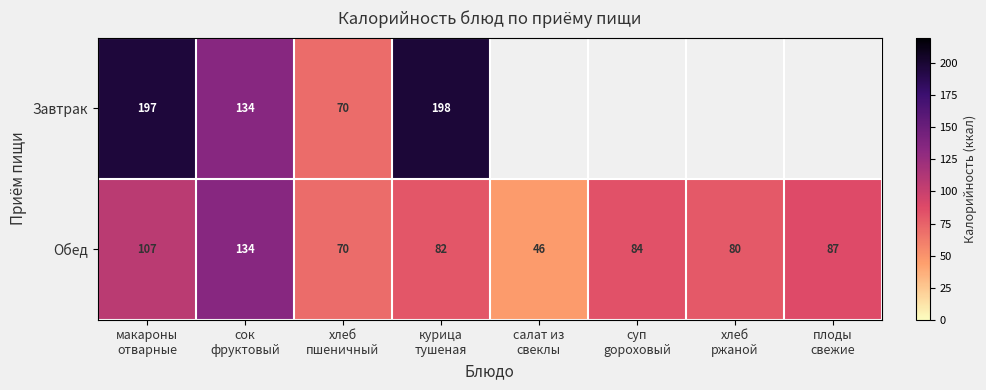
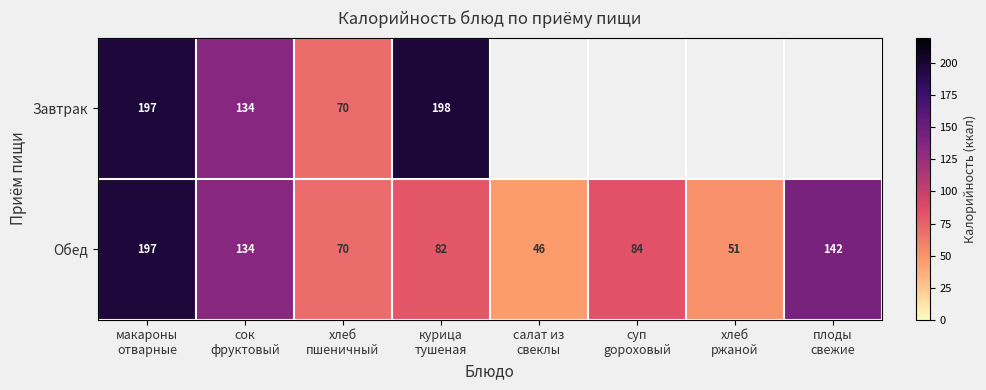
  {
    "Завтрак": {
      "макароны отварные": 197,
      "сок фруктовый": 134,
      "хлеб пшеничный": 70,
      "курица тушеная": 198
    },
    "Обед": {
-     "макароны отварные": 107,
+     "макароны отварные": 197,
      "сок фруктовый": 134,
      "хлеб пшеничный": 70,
      "курица тушеная": 82,
      "салат из свеклы": 46,
      "суп gороховый": 84,
-     "хлеб ржаной": 80,
-     "плоды свежие": 87
+     "хлеб ржаной": 51,
+     "плоды свежие": 142
    }
  }
